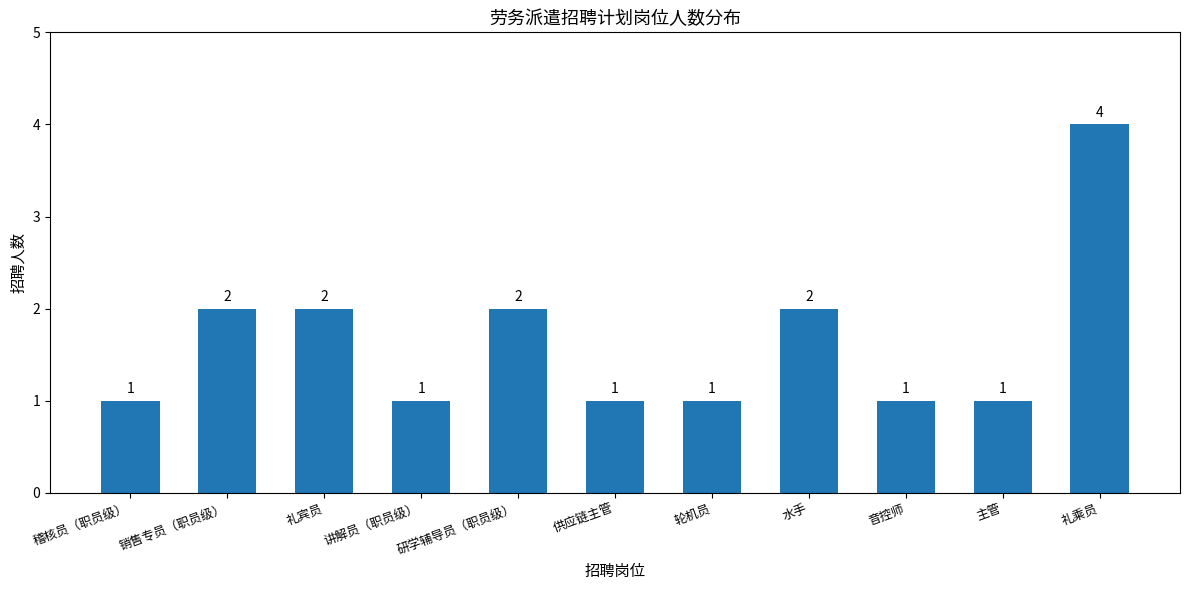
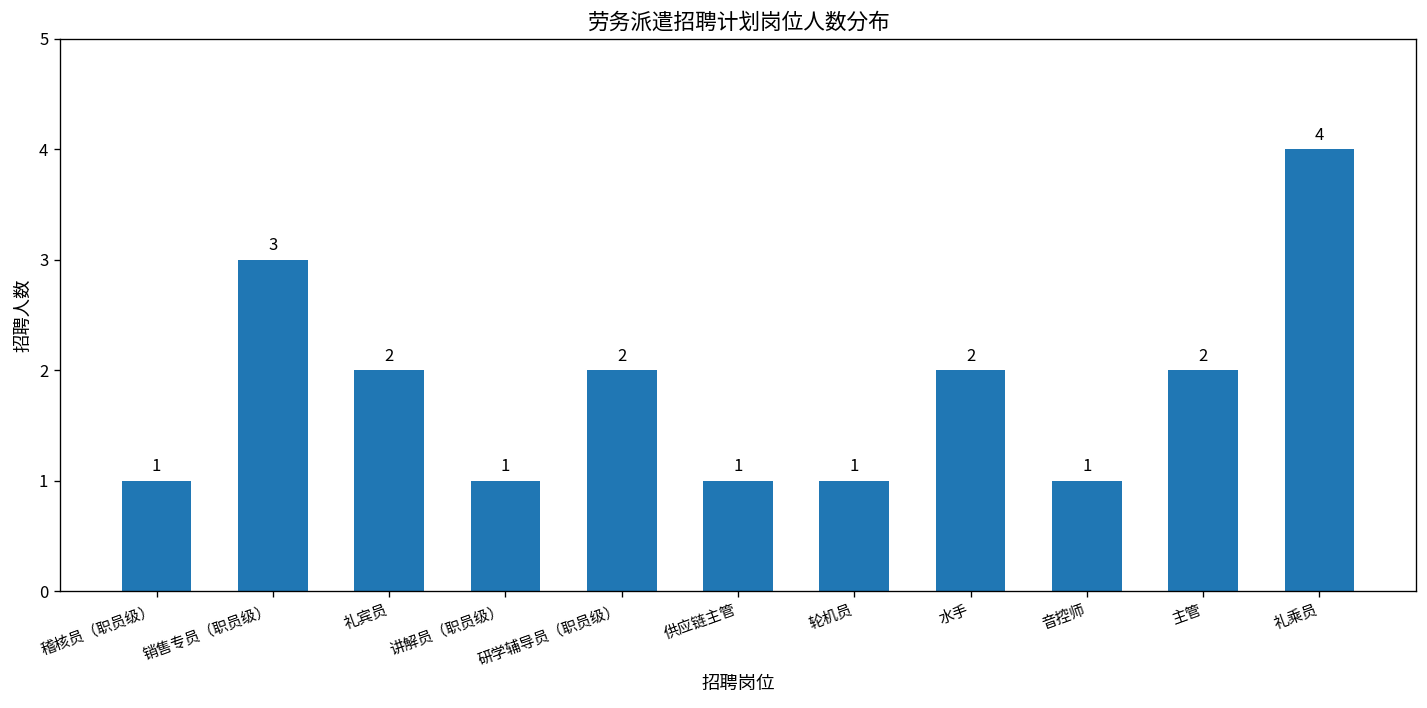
  {
    "稽核员（职员级）": 1,
-   "销售专员（职员级）": 2,
+   "销售专员（职员级）": 3,
    "礼宾员": 2,
    "讲解员（职员级）": 1,
    "研学辅导员（职员级）": 2,
    "供应链主管": 1,
    "轮机员": 1,
    "水手": 2,
    "音控师": 1,
-   "主管": 1,
+   "主管": 2,
    "礼乘员": 4
  }
